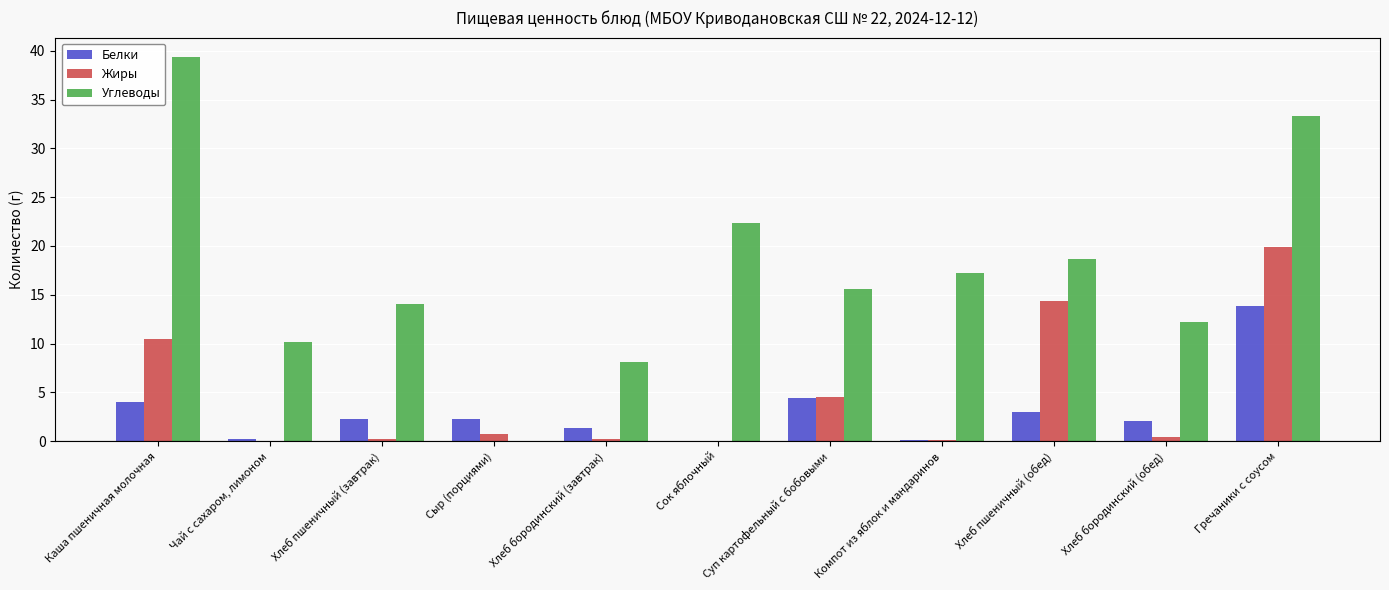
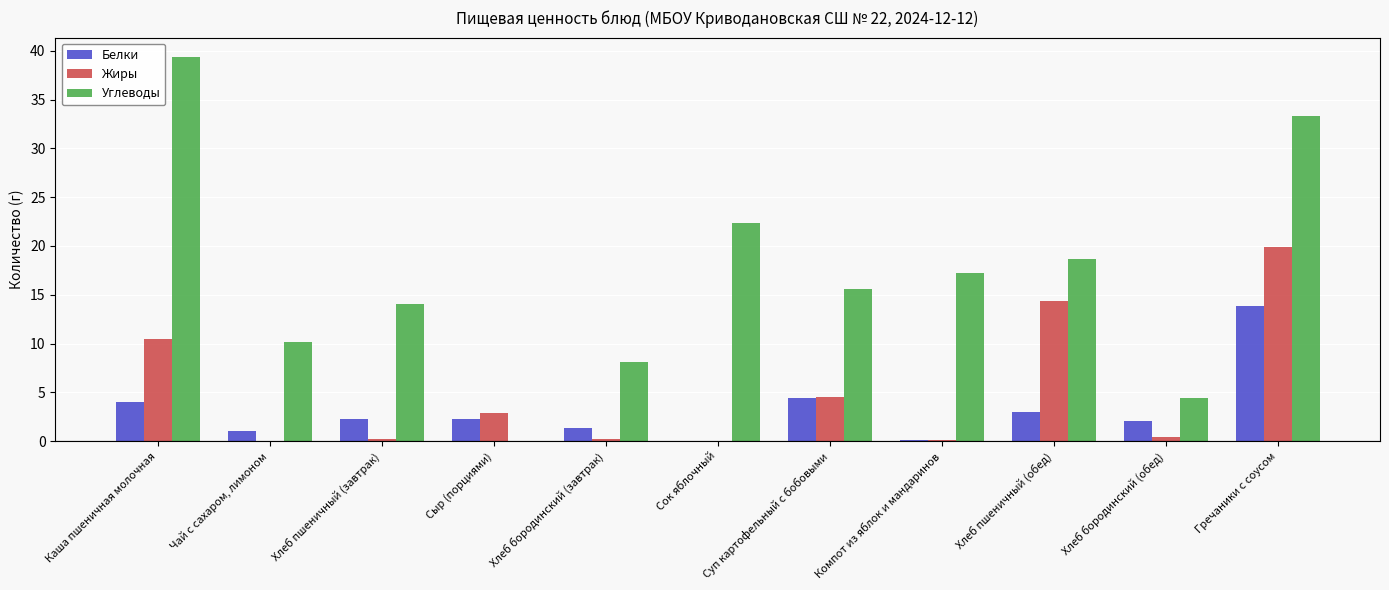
  {
    "Белки": {
      "Каша пшеничная молочная": 4,
-     "Чай с сахаром, лимоном": 0,
+     "Чай с сахаром, лимоном": 1,
      "Хлеб пшеничный (завтрак)": 2,
      "Сыр (порциями)": 2,
      "Хлеб бородинский (завтрак)": 1,
      "Сок яблочный": 0,
      "Суп картофельный с бобовыми": 4,
      "Хлеб пшеничный (обед)": 3,
      "Хлеб бородинский (обед)": 2,
      "Гречаники с соусом": 14
    },
    "Жиры": {
      "Каша пшеничная молочная": 11,
      "Хлеб пшеничный (завтрак)": 0,
-     "Сыр (порциями)": 1,
+     "Сыр (порциями)": 3,
      "Хлеб бородинский (завтрак)": 0,
      "Сок яблочный": 0,
      "Суп картофельный с бобовыми": 4,
      "Хлеб пшеничный (обед)": 14,
      "Хлеб бородинский (обед)": 0,
      "Гречаники с соусом": 20
    },
    "Углеводы": {
      "Каша пшеничная молочная": 39,
      "Чай с сахаром, лимоном": 10,
      "Хлеб пшеничный (завтрак)": 14,
      "Сыр (порциями)": 0,
      "Хлеб бородинский (завтрак)": 8,
      "Сок яблочный": 22,
      "Суп картофельный с бобовыми": 16,
      "Компот из яблок и мандаринов": 17,
      "Хлеб пшеничный (обед)": 19,
-     "Хлеб бородинский (обед)": 12,
+     "Хлеб бородинский (обед)": 4,
      "Гречаники с соусом": 33
    }
  }
